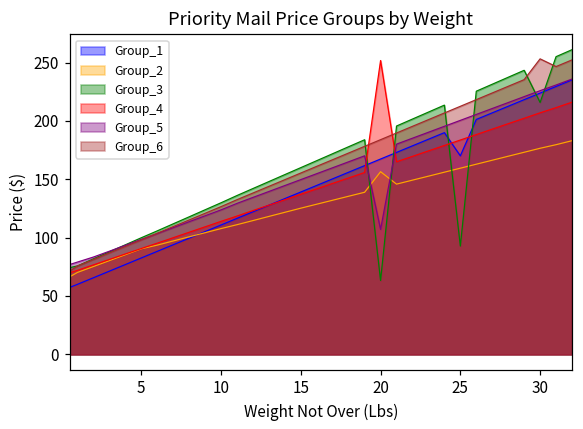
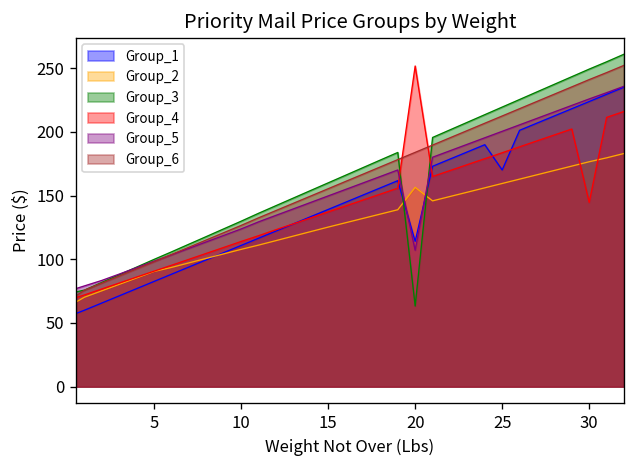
  {
    "Group_1": {
      "5": 83,
      "10": 111,
-     "20": 167,
+     "20": 114,
      "25": 170
    },
    "Group_2": {
      "10": 108,
      "15": 125,
      "20": 157,
      "25": 160,
      "30": 177
    },
    "Group_3": {
      "10": 130,
      "15": 160,
      "20": 63,
-     "25": 93,
-     "30": 216
+     "25": 220,
+     "30": 249
    },
    "Group_4": {
      "10": 114,
      "20": 252,
      "25": 184,
-     "30": 207
+     "30": 145
    },
    "Group_5": {
      "10": 124,
      "15": 150,
      "20": 107,
      "25": 201
    },
    "Group_6": {
      "10": 127,
      "15": 155,
      "20": 184,
      "25": 213,
-     "30": 253
+     "30": 241
    }
  }
